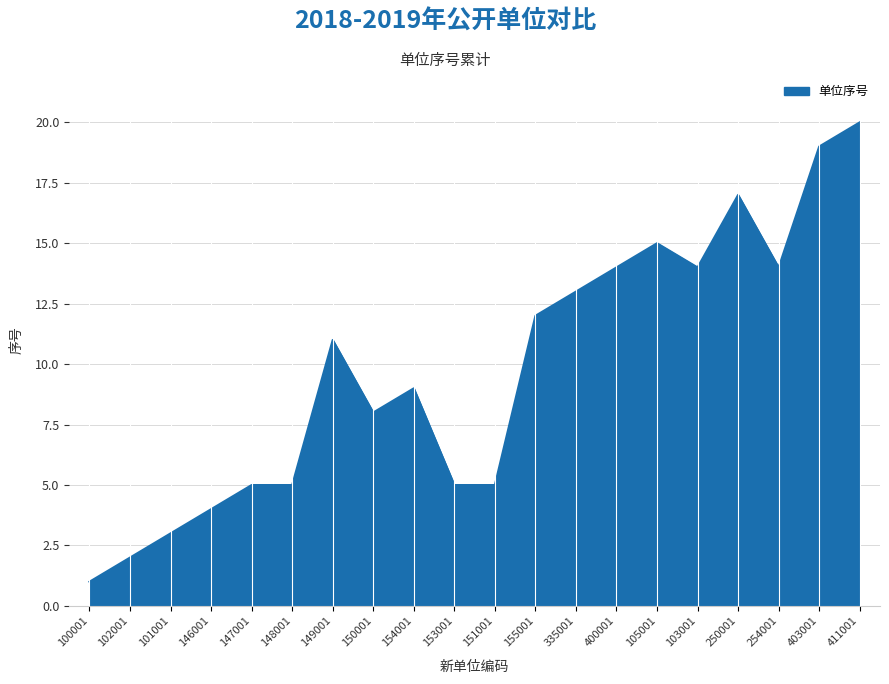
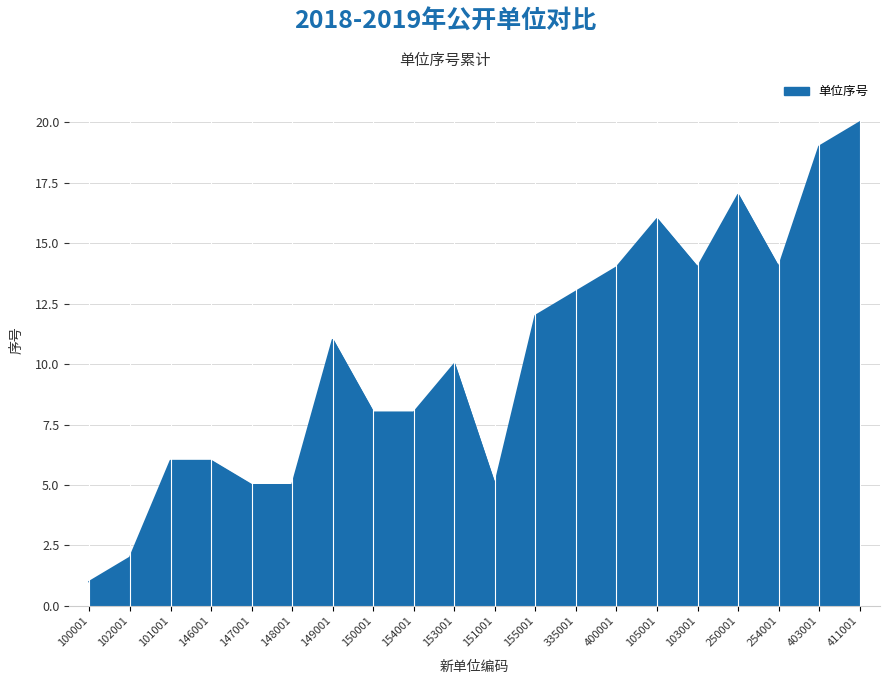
  {
    "100001": 1,
    "102001": 2,
-   "101001": 3,
-   "146001": 4,
+   "101001": 6,
+   "146001": 6,
    "147001": 5,
    "148001": 5,
    "149001": 11,
    "150001": 8,
-   "154001": 9,
-   "153001": 5,
+   "154001": 8,
+   "153001": 10,
    "151001": 5,
    "155001": 12,
    "335001": 13,
    "400001": 14,
-   "105001": 15,
+   "105001": 16,
    "103001": 14,
    "250001": 17,
    "254001": 14,
    "403001": 19,
    "411001": 20
  }
